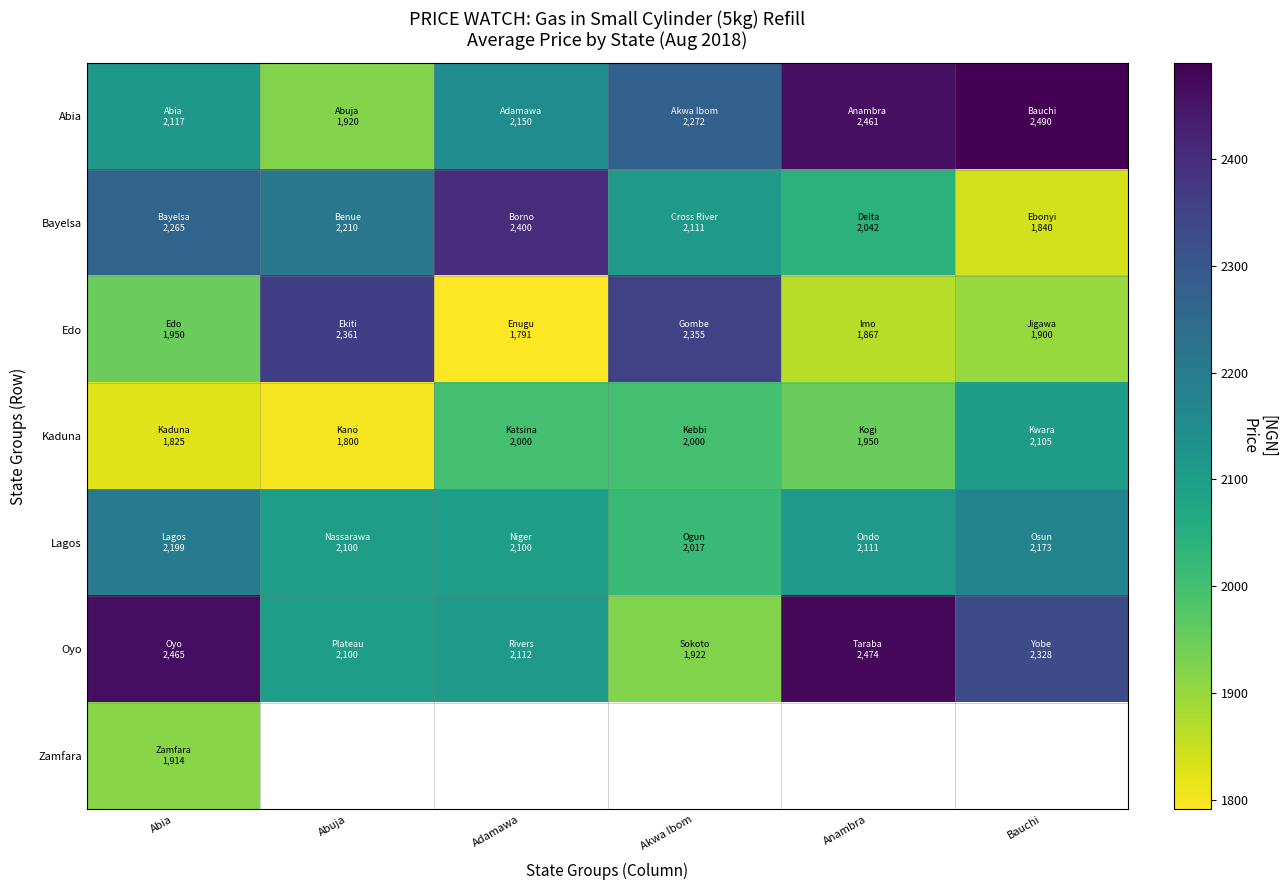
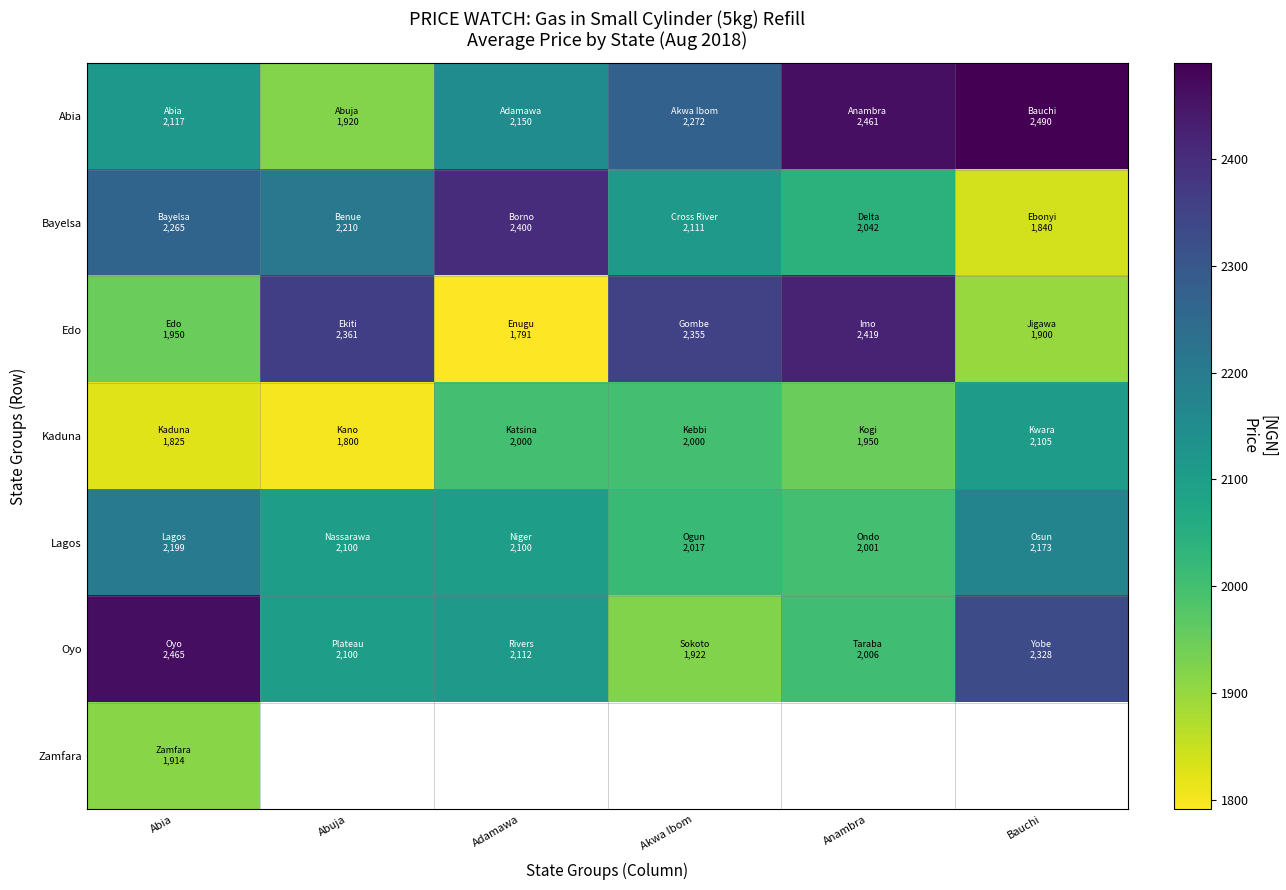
  {
    "Abia": {
      "Abia": "2,117",
      "Abuja": "1,920",
      "Adamawa": "2,150",
      "Akwa Ibom": "2,272",
      "Anambra": "2,461",
      "Bauchi": "2,490"
    },
    "Bayelsa": {
      "Abia": "2,265",
      "Abuja": "2,210",
      "Adamawa": "2,400",
      "Akwa Ibom": "2,111",
      "Anambra": "2,042",
      "Bauchi": "1,840"
    },
    "Edo": {
      "Abia": "1,950",
      "Abuja": "2,361",
      "Adamawa": "1,791",
      "Akwa Ibom": "2,355",
-     "Anambra": "1,867",
+     "Anambra": "2,419",
      "Bauchi": "1,900"
    },
    "Kaduna": {
      "Abia": "1,825",
      "Abuja": "1,800",
      "Adamawa": "2,000",
      "Akwa Ibom": "2,000",
      "Anambra": "1,950",
      "Bauchi": "2,105"
    },
    "Lagos": {
      "Abia": "2,199",
      "Abuja": "2,100",
      "Adamawa": "2,100",
      "Akwa Ibom": "2,017",
-     "Anambra": "2,111",
+     "Anambra": "2,001",
      "Bauchi": "2,173"
    },
    "Oyo": {
      "Abia": "2,465",
      "Abuja": "2,100",
      "Adamawa": "2,112",
      "Akwa Ibom": "1,922",
-     "Anambra": "2,474",
+     "Anambra": "2,006",
      "Bauchi": "2,328"
    },
    "Zamfara": {
      "Abia": "1,914"
    }
  }
